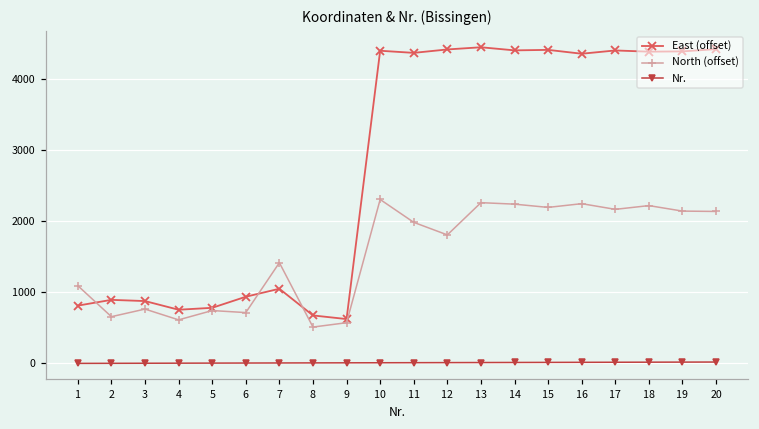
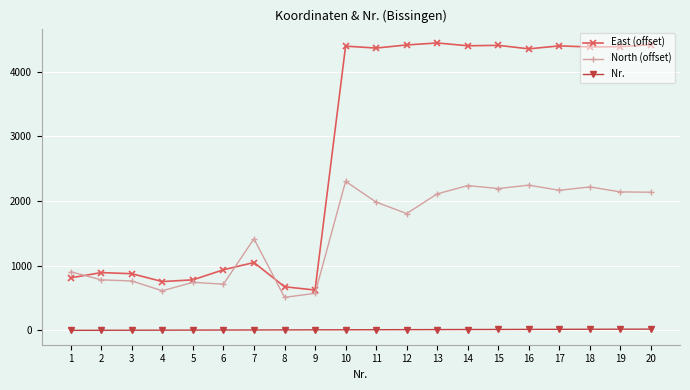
  {
    "North (offset)": {
-     "1": 1100,
-     "2": 700,
+     "1": 900,
+     "2": 800,
      "3": 800,
      "4": 600,
      "6": 700,
      "7": 1400,
      "8": 500,
      "9": 600,
      "10": 2300,
      "11": 2000,
      "12": 1800,
-     "13": 2300,
+     "13": 2100,
      "14": 2200,
      "15": 2200,
      "16": 2200,
      "17": 2200,
      "18": 2200,
      "19": 2100,
      "20": 2100
    }
  }
